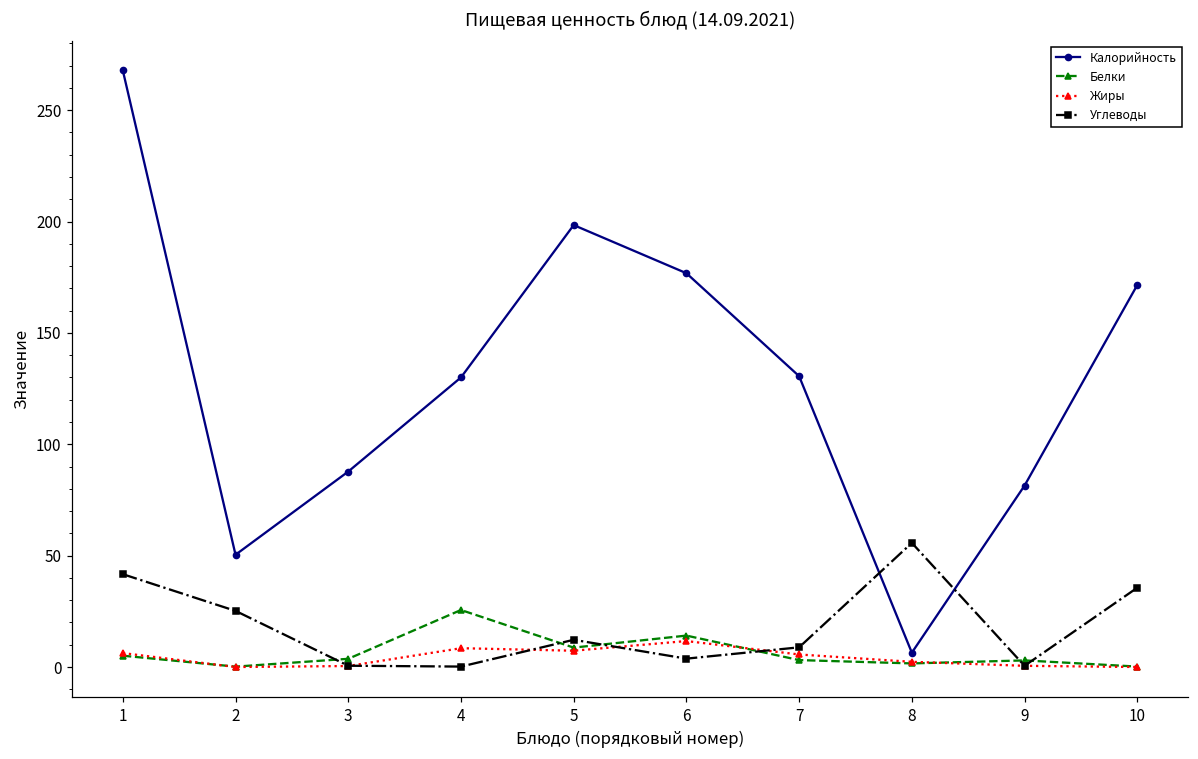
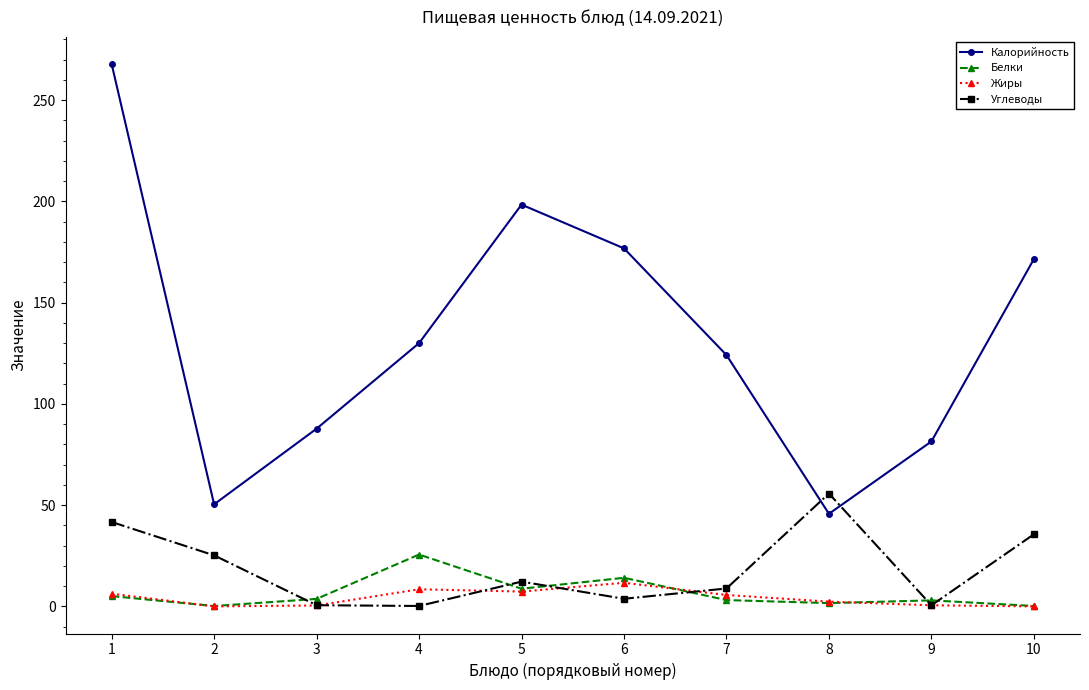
  {
    "Калорийность": {
      "1": 268,
      "2": 50,
      "3": 88,
      "4": 130,
      "5": 198,
      "6": 177,
-     "7": 131,
-     "8": 6,
+     "7": 124,
+     "8": 46,
      "9": 81,
      "10": 172
    },
    "Белки": {
      "3": 4,
      "4": 26,
      "5": 9,
      "6": 14,
      "7": 3,
      "9": 3
    },
    "Жиры": {
      "4": 8,
      "5": 7,
      "6": 12,
      "7": 6
    },
    "Углеводы": {
      "1": 42,
      "2": 25,
      "4": 0,
      "5": 12,
      "6": 4,
      "7": 9,
      "8": 56,
      "10": 36
    }
  }
